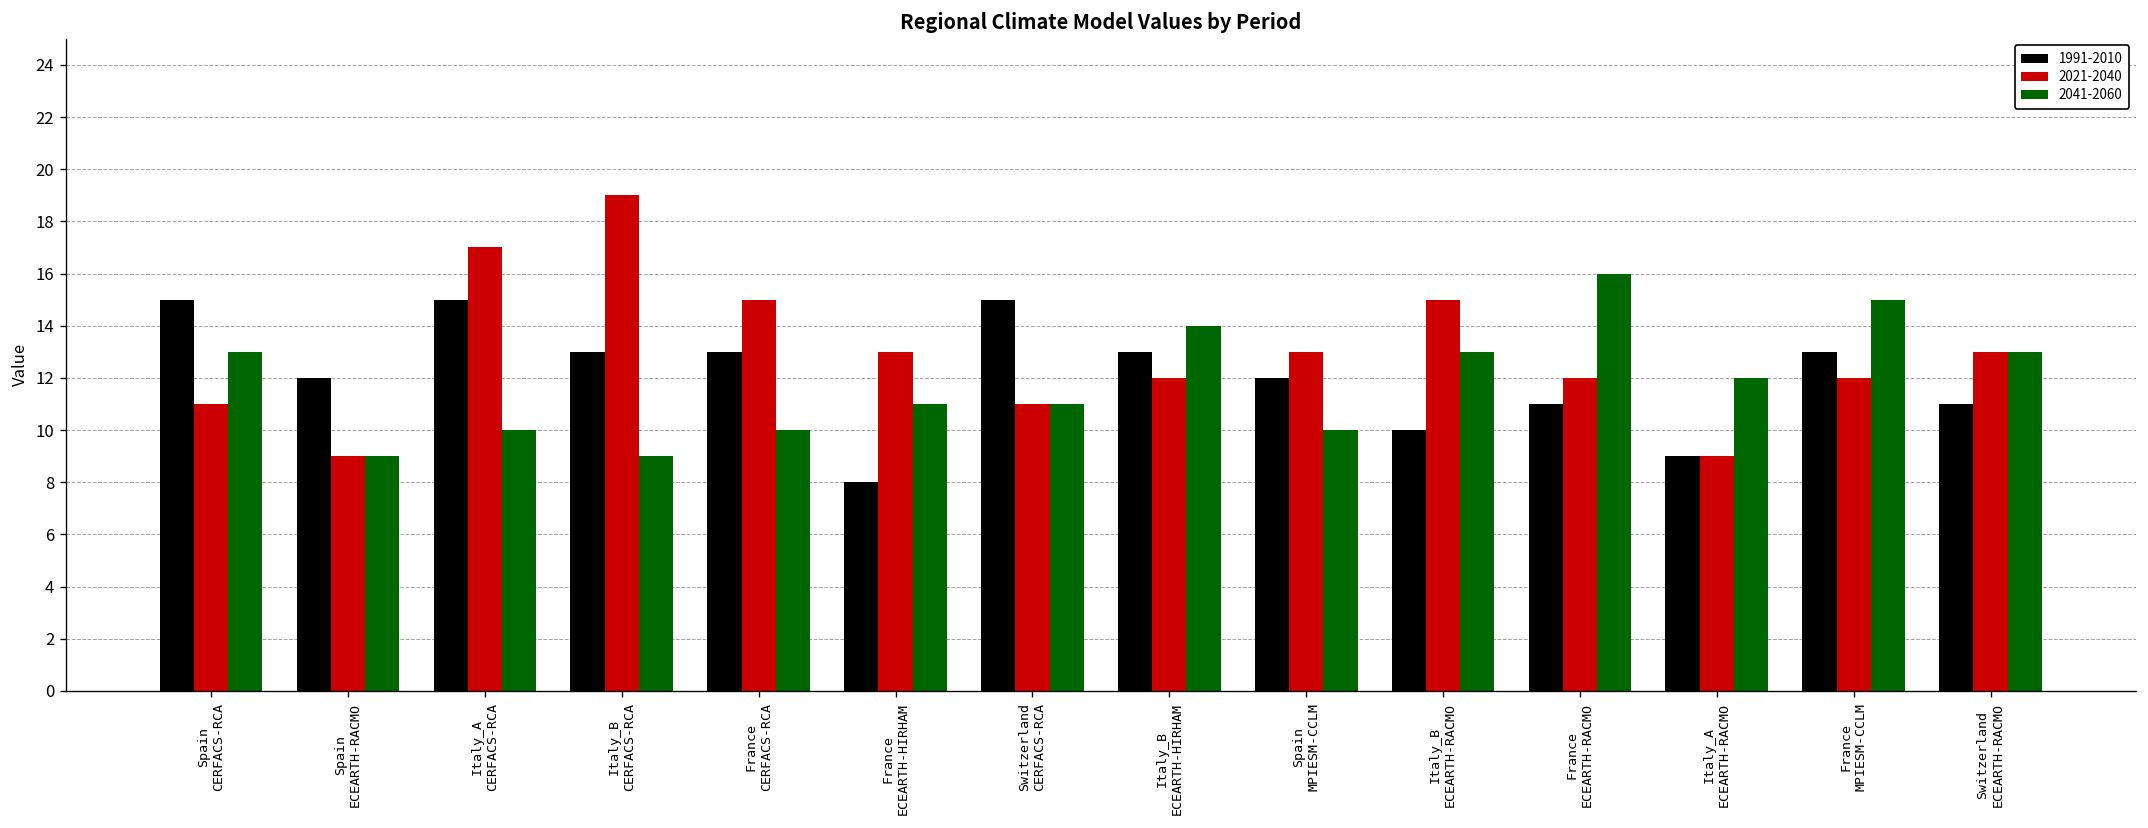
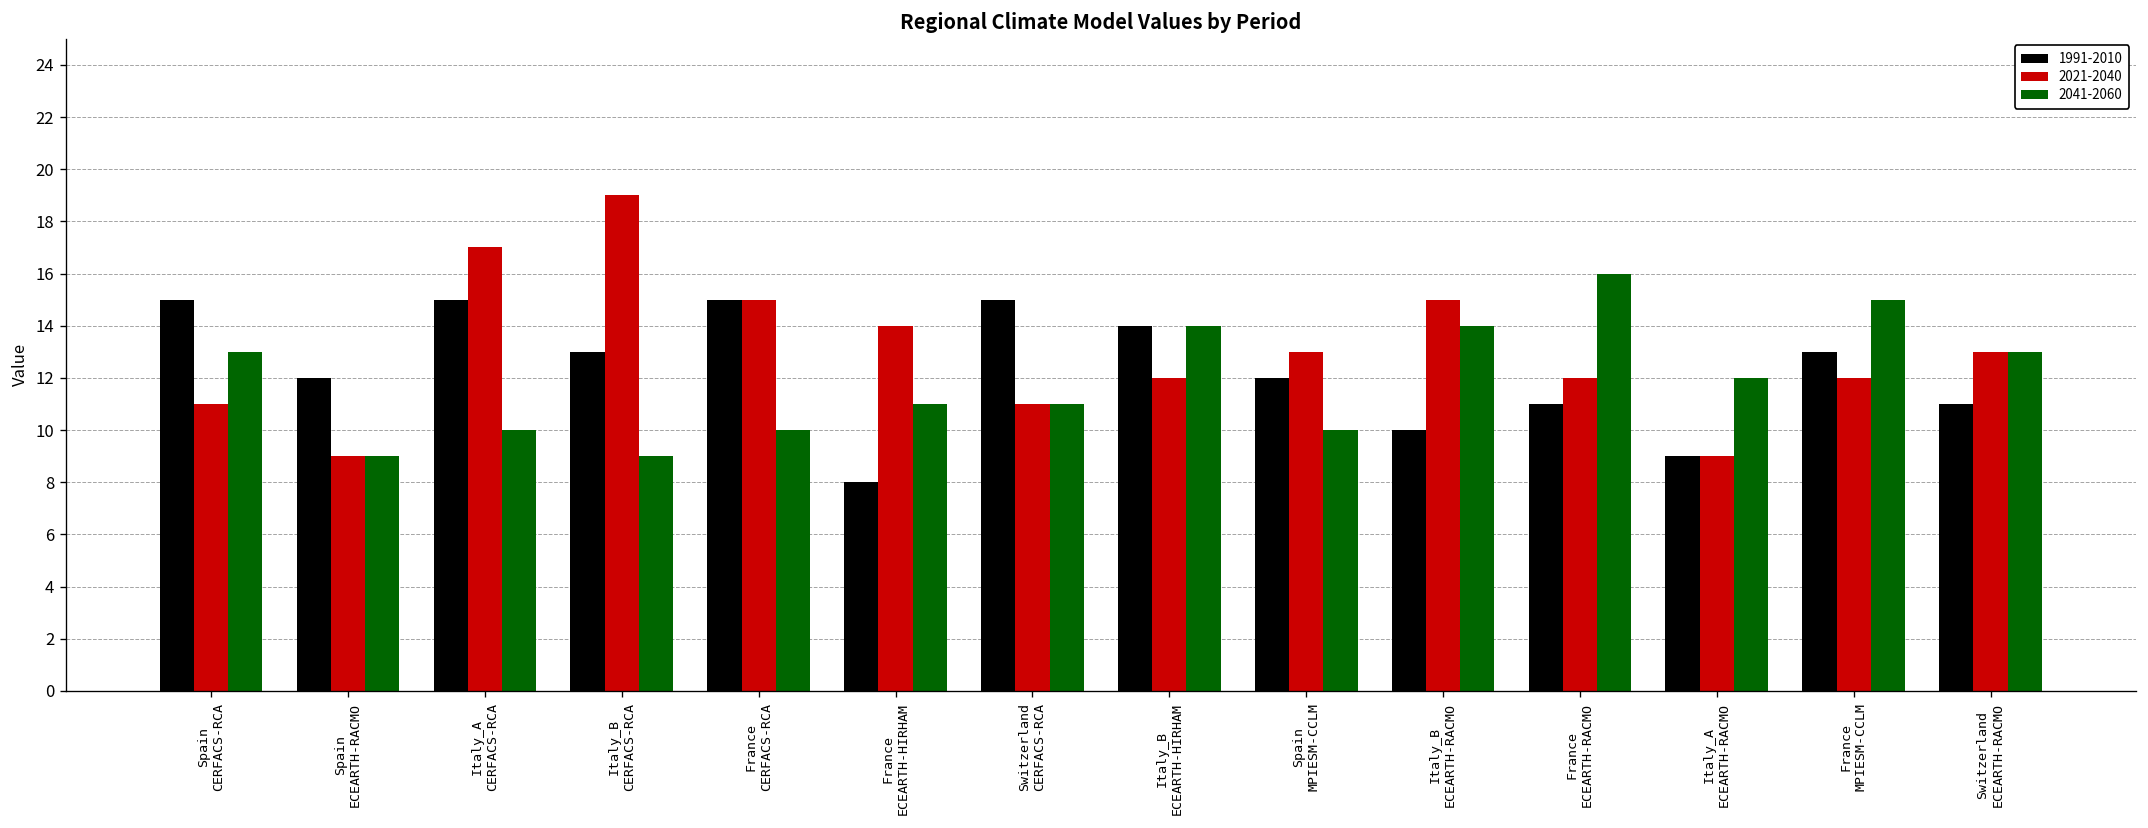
  {
    "1991-2010": {
      "Spain CERFACS-RCA": 15,
      "Spain ECEARTH-RACMO": 12,
      "Italy_A CERFACS-RCA": 15,
      "Italy_B CERFACS-RCA": 13,
-     "France CERFACS-RCA": 13,
+     "France CERFACS-RCA": 15,
      "France ECEARTH-HIRHAM": 8,
      "Switzerland CERFACS-RCA": 15,
-     "Italy_B ECEARTH-HIRHAM": 13,
+     "Italy_B ECEARTH-HIRHAM": 14,
      "Spain MPIESM-CCLM": 12,
      "Italy_B ECEARTH-RACMO": 10,
      "France ECEARTH-RACMO": 11,
      "Italy_A ECEARTH-RACMO": 9,
      "France MPIESM-CCLM": 13,
      "Switzerland ECEARTH-RACMO": 11
    },
    "2021-2040": {
      "Spain CERFACS-RCA": 11,
      "Spain ECEARTH-RACMO": 9,
      "Italy_A CERFACS-RCA": 17,
      "Italy_B CERFACS-RCA": 19,
      "France CERFACS-RCA": 15,
-     "France ECEARTH-HIRHAM": 13,
+     "France ECEARTH-HIRHAM": 14,
      "Switzerland CERFACS-RCA": 11,
      "Italy_B ECEARTH-HIRHAM": 12,
      "Spain MPIESM-CCLM": 13,
      "Italy_B ECEARTH-RACMO": 15,
      "France ECEARTH-RACMO": 12,
      "Italy_A ECEARTH-RACMO": 9,
      "France MPIESM-CCLM": 12,
      "Switzerland ECEARTH-RACMO": 13
    },
    "2041-2060": {
      "Spain CERFACS-RCA": 13,
      "Spain ECEARTH-RACMO": 9,
      "Italy_A CERFACS-RCA": 10,
      "Italy_B CERFACS-RCA": 9,
      "France CERFACS-RCA": 10,
      "France ECEARTH-HIRHAM": 11,
      "Switzerland CERFACS-RCA": 11,
      "Italy_B ECEARTH-HIRHAM": 14,
      "Spain MPIESM-CCLM": 10,
-     "Italy_B ECEARTH-RACMO": 13,
+     "Italy_B ECEARTH-RACMO": 14,
      "France ECEARTH-RACMO": 16,
      "Italy_A ECEARTH-RACMO": 12,
      "France MPIESM-CCLM": 15,
      "Switzerland ECEARTH-RACMO": 13
    }
  }
